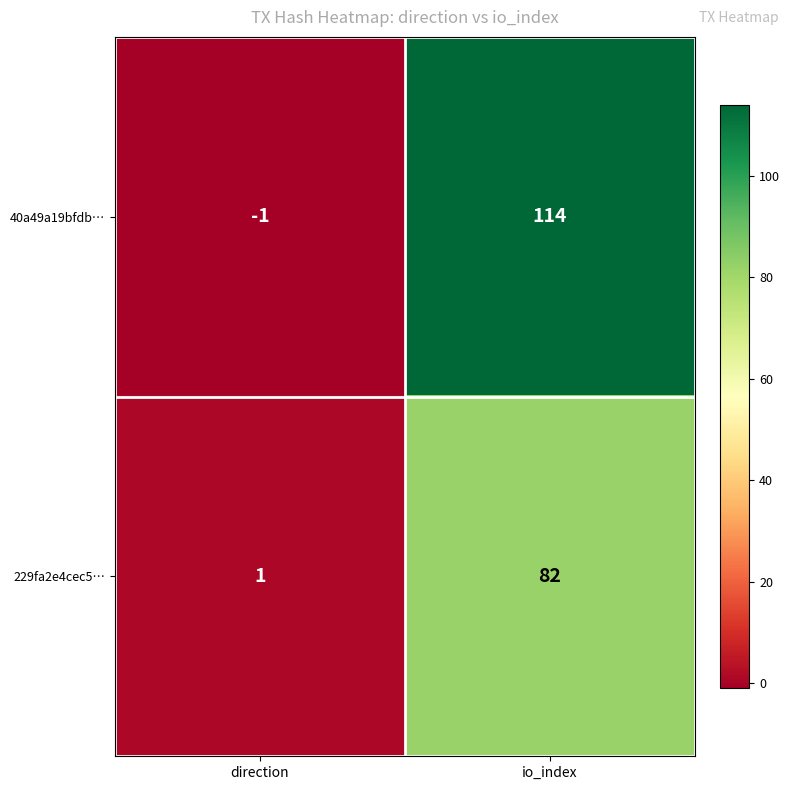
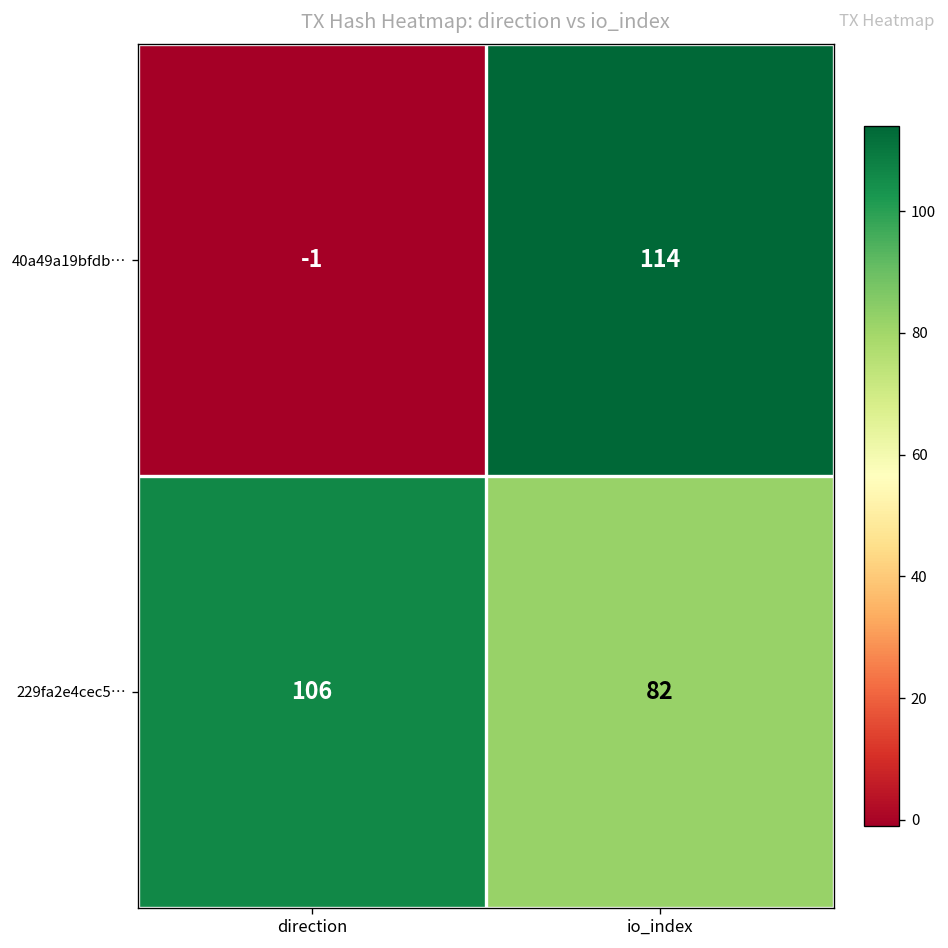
  {
    "40a49a19bfdb…": {
      "direction": -1,
      "io_index": 114
    },
    "229fa2e4cec5…": {
-     "direction": 1,
+     "direction": 106,
      "io_index": 82
    }
  }
